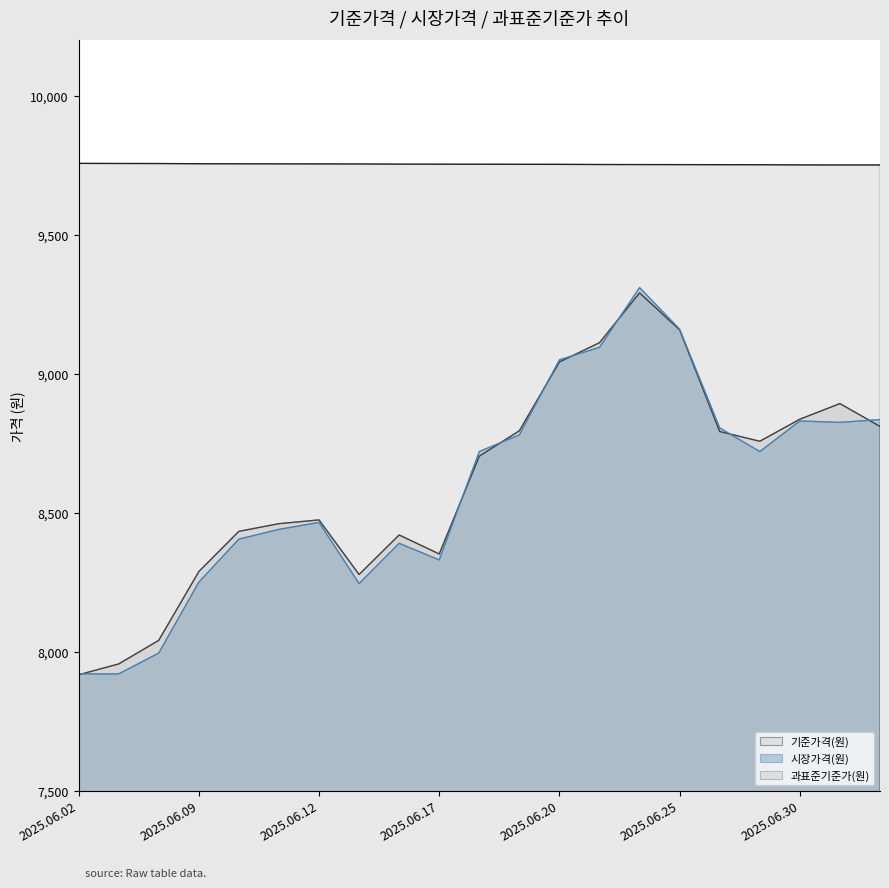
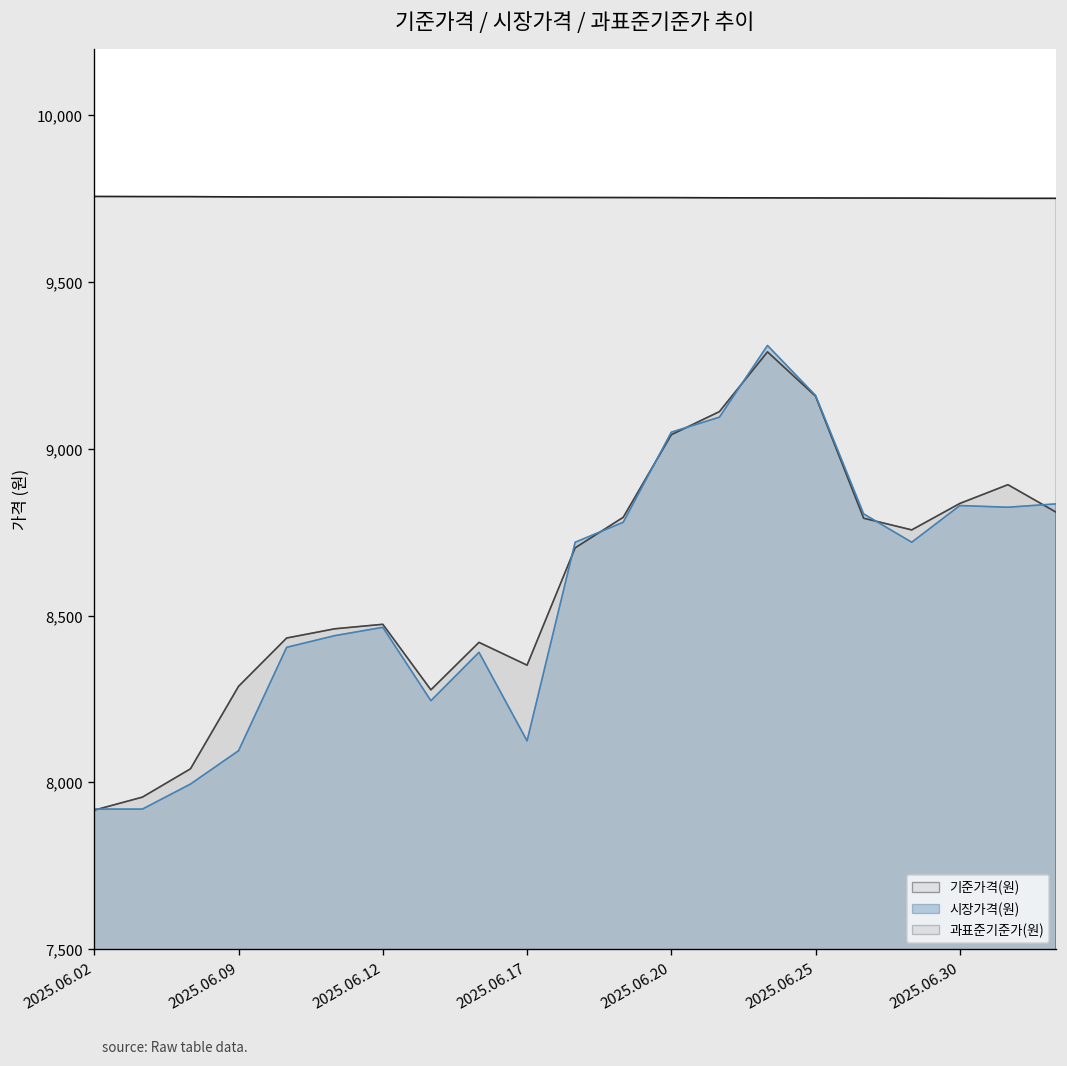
  {
    "시장가격(원)": {
-     "2025.06.09": "8,250",
-     "2025.06.17": "8,330"
+     "2025.06.09": "8,100",
+     "2025.06.17": "8,120"
    }
  }
